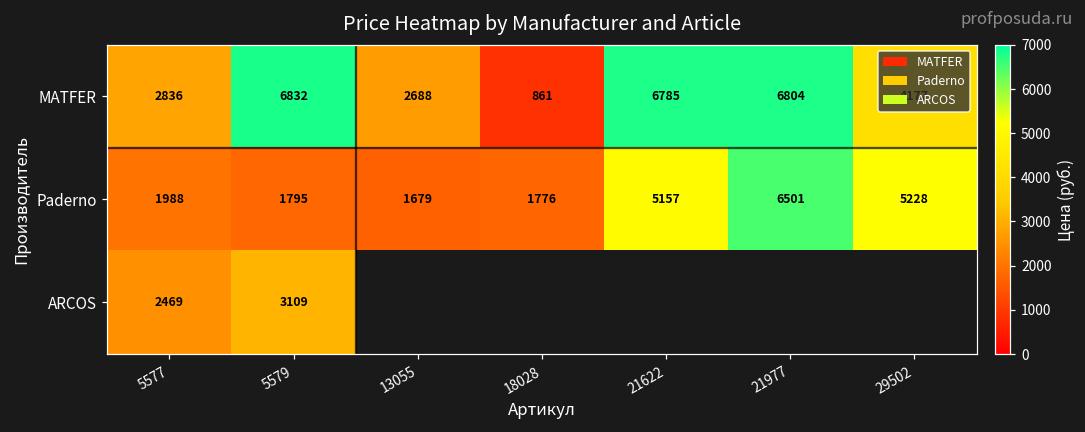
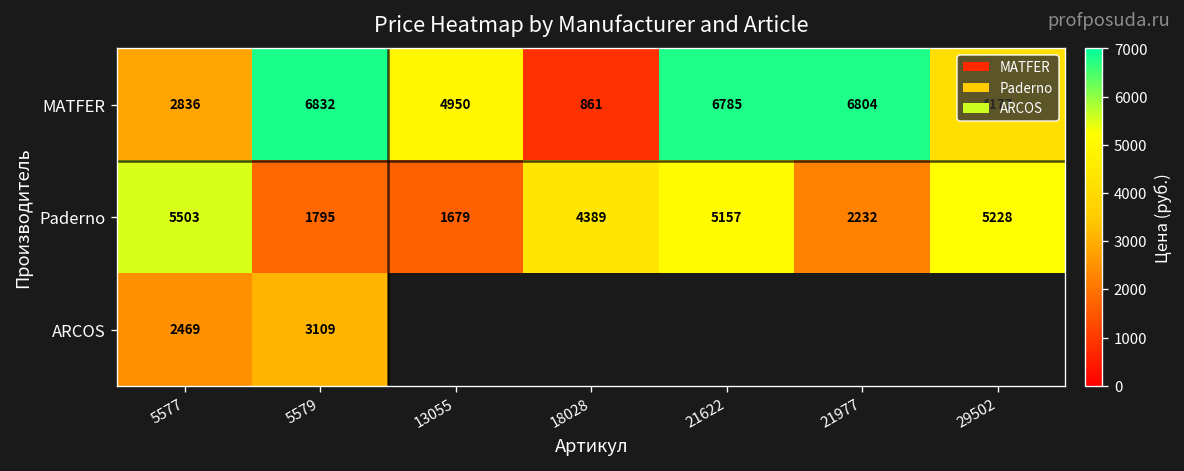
  {
    "MATFER": {
      "5577": 2836,
      "5579": 6832,
-     "13055": 2688,
+     "13055": 4950,
      "18028": 861,
      "21622": 6785,
      "21977": 6804
    },
    "Paderno": {
-     "5577": 1988,
+     "5577": 5503,
      "5579": 1795,
      "13055": 1679,
-     "18028": 1776,
+     "18028": 4389,
      "21622": 5157,
-     "21977": 6501,
+     "21977": 2232,
      "29502": 5228
    },
    "ARCOS": {
      "5577": 2469,
      "5579": 3109
    }
  }
